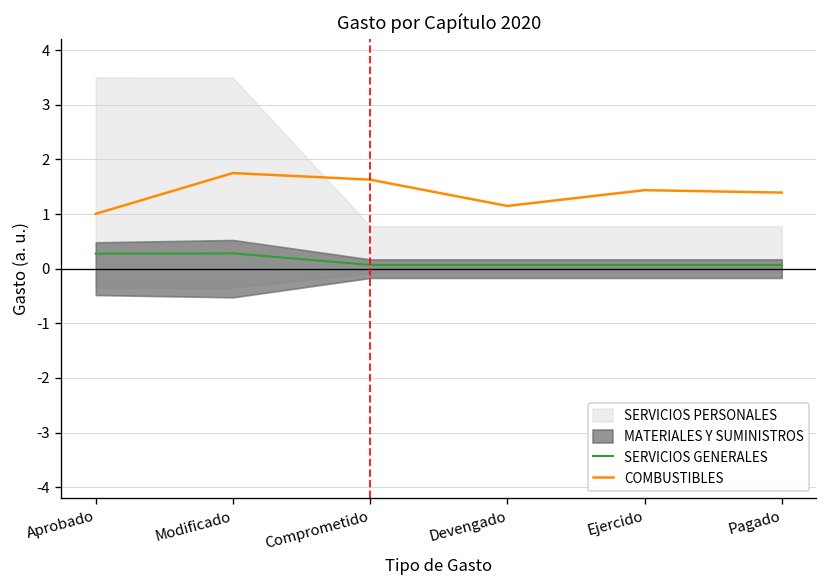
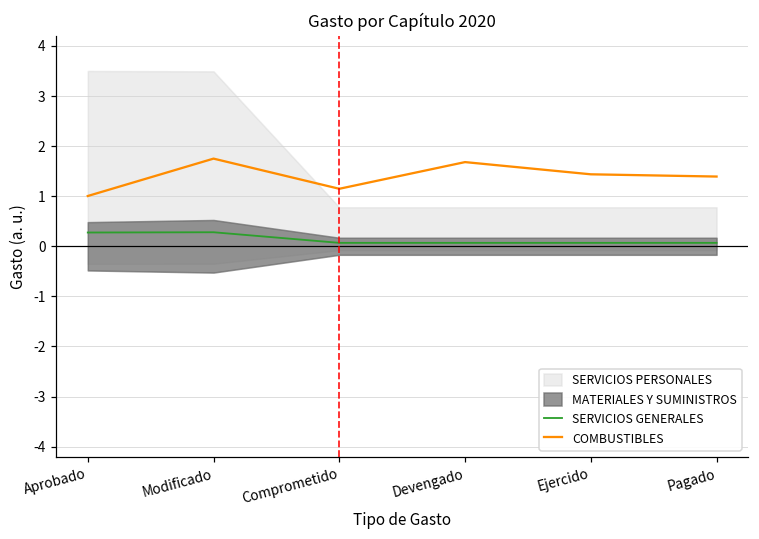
  {
    "SERVICIOS GENERALES": {
      "Aprobado": 0.3,
      "Modificado": 0.3,
      "Comprometido": 0.1,
      "Devengado": 0.1,
      "Ejercido": 0.1,
      "Pagado": 0.1
    },
    "COMBUSTIBLES": {
      "Aprobado": 1.0,
      "Modificado": 1.8,
-     "Comprometido": 1.6,
-     "Devengado": 1.1,
+     "Comprometido": 1.1,
+     "Devengado": 1.7,
      "Ejercido": 1.4,
      "Pagado": 1.4
    }
  }
